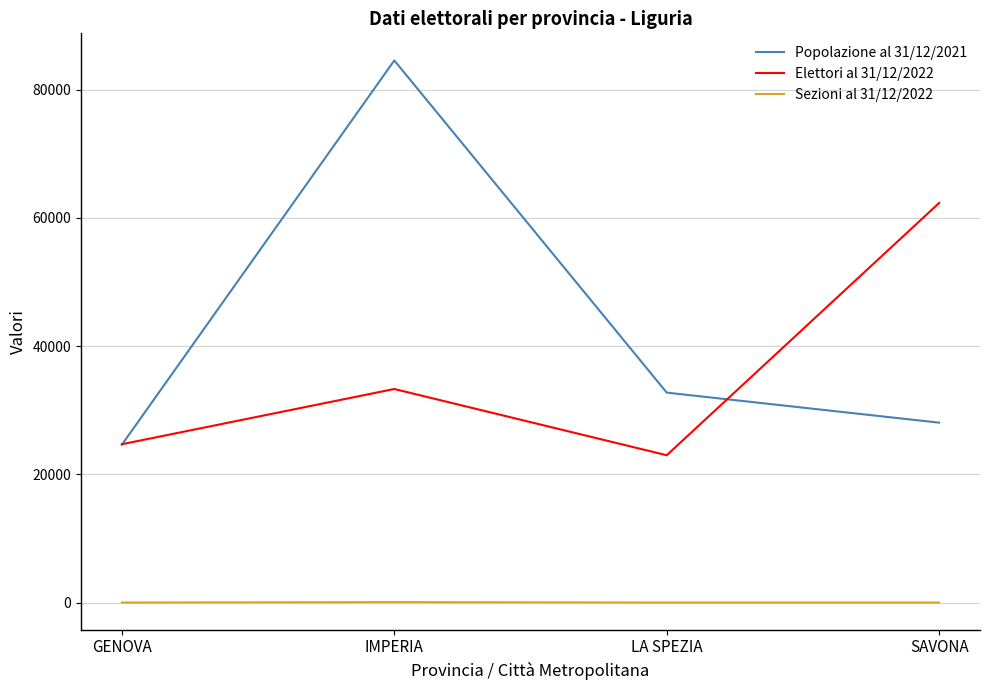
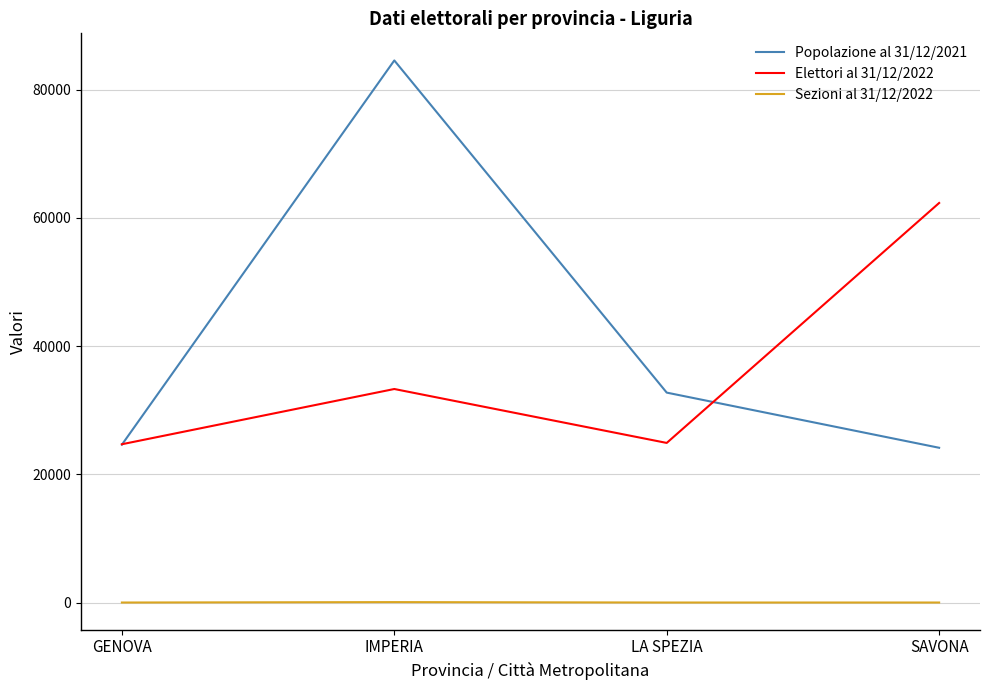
  {
    "Popolazione al 31/12/2021": {
      "IMPERIA": 85000,
      "LA SPEZIA": 33000,
-     "SAVONA": 28000
+     "SAVONA": 24000
    },
    "Elettori al 31/12/2022": {
      "IMPERIA": 33000,
-     "LA SPEZIA": 23000,
+     "LA SPEZIA": 25000,
      "SAVONA": 62000
    },
    "Sezioni al 31/12/2022": {
      "GENOVA": 0,
      "IMPERIA": 0,
      "LA SPEZIA": 0,
      "SAVONA": 0
    }
  }
